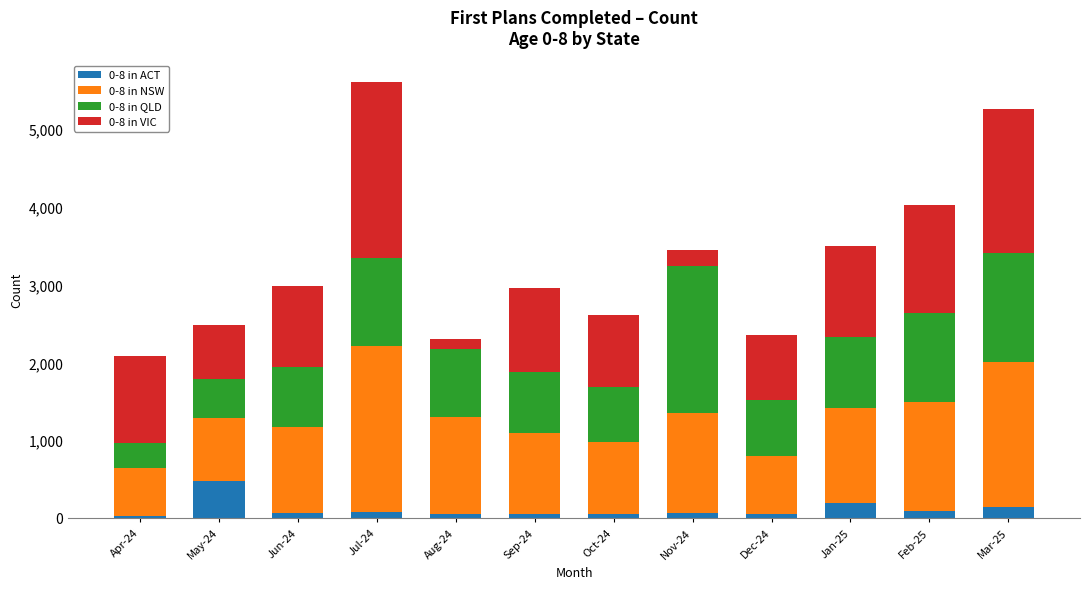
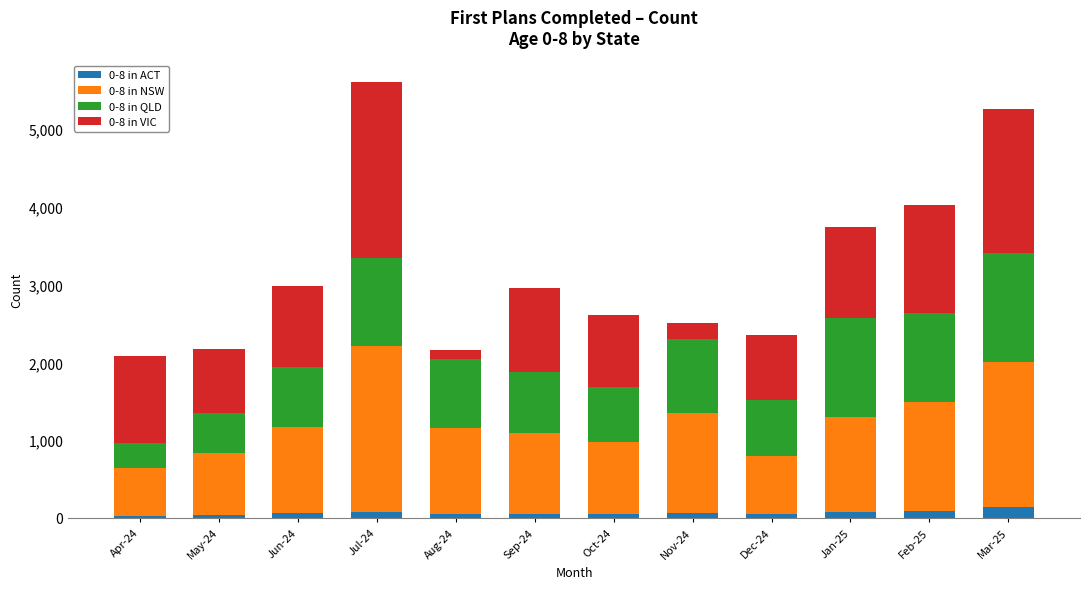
  {
    "0-8 in ACT": {
-     "May-24": "500",
+     "May-24": "0",
      "Jun-24": "100",
      "Jul-24": "100",
      "Aug-24": "100",
      "Sep-24": "100",
      "Oct-24": "100",
      "Nov-24": "100",
      "Dec-24": "0",
-     "Jan-25": "200",
+     "Jan-25": "100",
      "Feb-25": "100",
      "Mar-25": "100"
    },
    "0-8 in NSW": {
      "Apr-24": "600",
      "May-24": "800",
      "Jun-24": "1,100",
      "Jul-24": "2,100",
-     "Aug-24": "1,200",
+     "Aug-24": "1,100",
      "Sep-24": "1,000",
      "Oct-24": "900",
      "Nov-24": "1,300",
      "Dec-24": "700",
      "Jan-25": "1,200",
      "Feb-25": "1,400",
      "Mar-25": "1,900"
    },
    "0-8 in QLD": {
      "Apr-24": "300",
      "May-24": "500",
      "Jun-24": "800",
      "Jul-24": "1,100",
      "Aug-24": "900",
      "Sep-24": "800",
      "Oct-24": "700",
-     "Nov-24": "1,900",
+     "Nov-24": "1,000",
      "Dec-24": "700",
-     "Jan-25": "900",
+     "Jan-25": "1,300",
      "Feb-25": "1,100",
      "Mar-25": "1,400"
    },
    "0-8 in VIC": {
      "Apr-24": "1,100",
-     "May-24": "700",
+     "May-24": "800",
      "Jun-24": "1,100",
      "Jul-24": "2,300",
      "Aug-24": "100",
      "Sep-24": "1,100",
      "Oct-24": "900",
      "Nov-24": "200",
      "Dec-24": "800",
      "Jan-25": "1,200",
      "Feb-25": "1,400",
      "Mar-25": "1,900"
    }
  }
